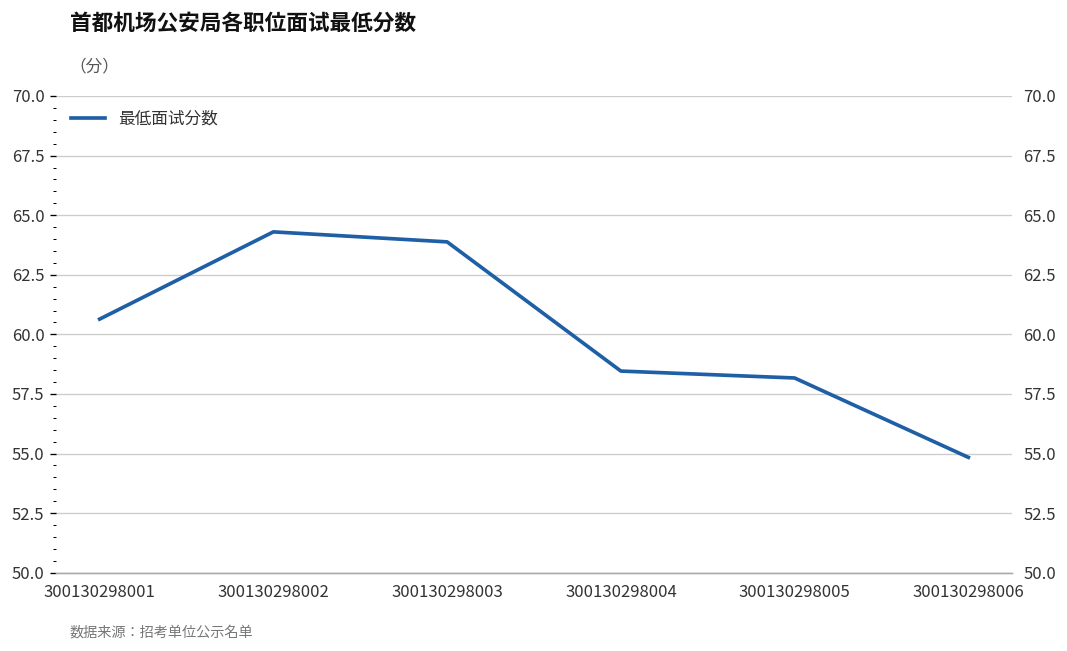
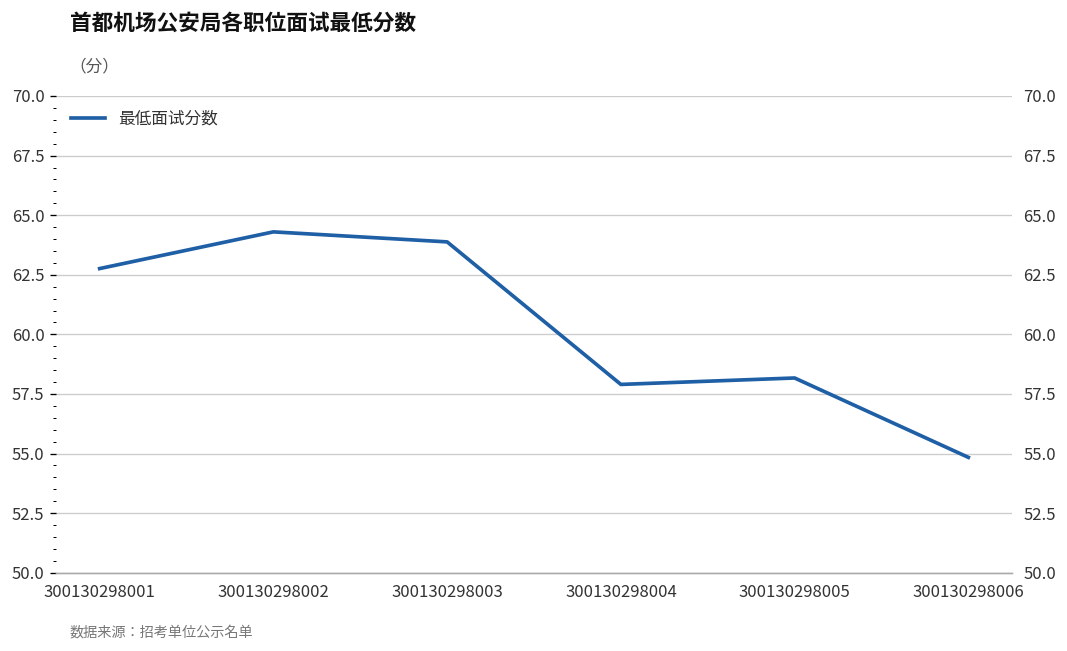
  {
-   "300130298001": 60.6,
+   "300130298001": 62.8,
    "300130298002": 64.3,
    "300130298003": 63.9,
-   "300130298004": 58.5,
+   "300130298004": 57.9,
    "300130298005": 58.2,
    "300130298006": 54.8
  }
